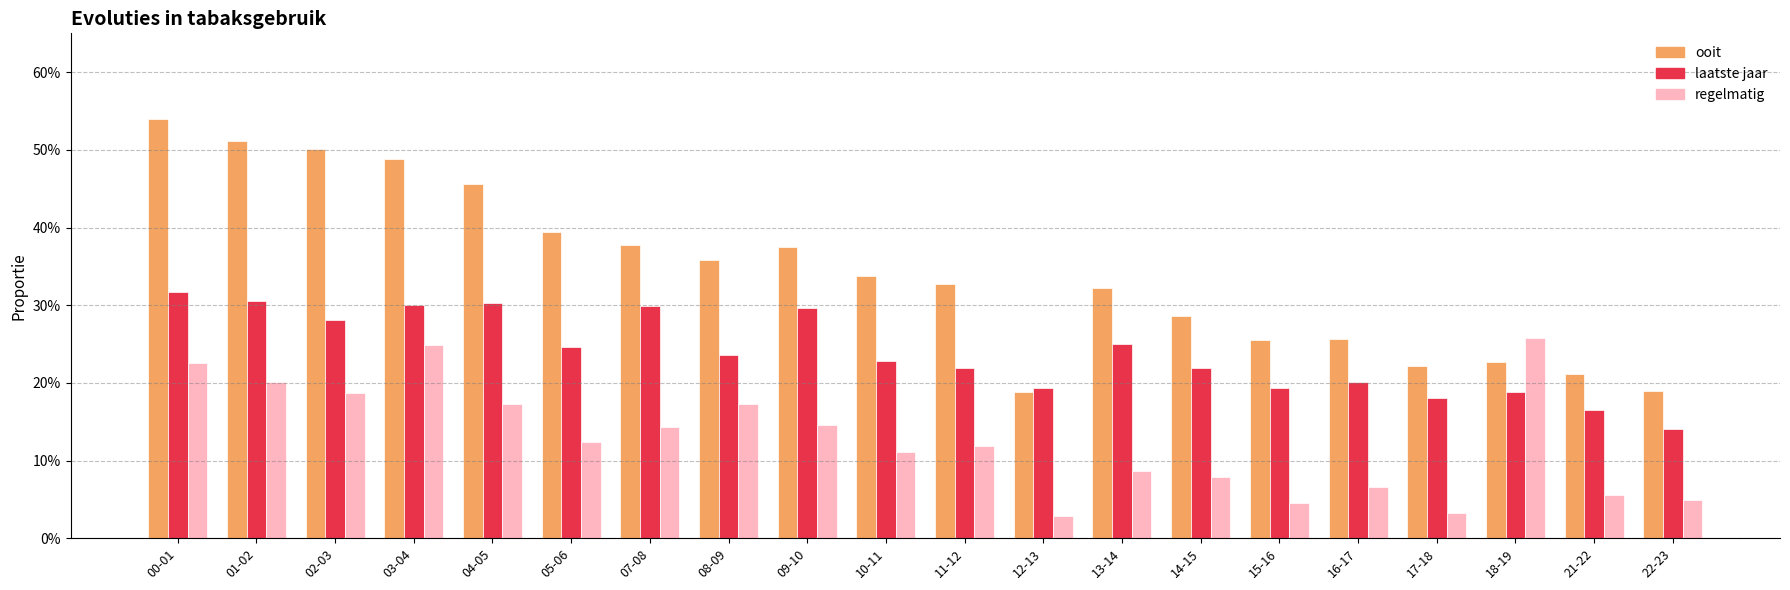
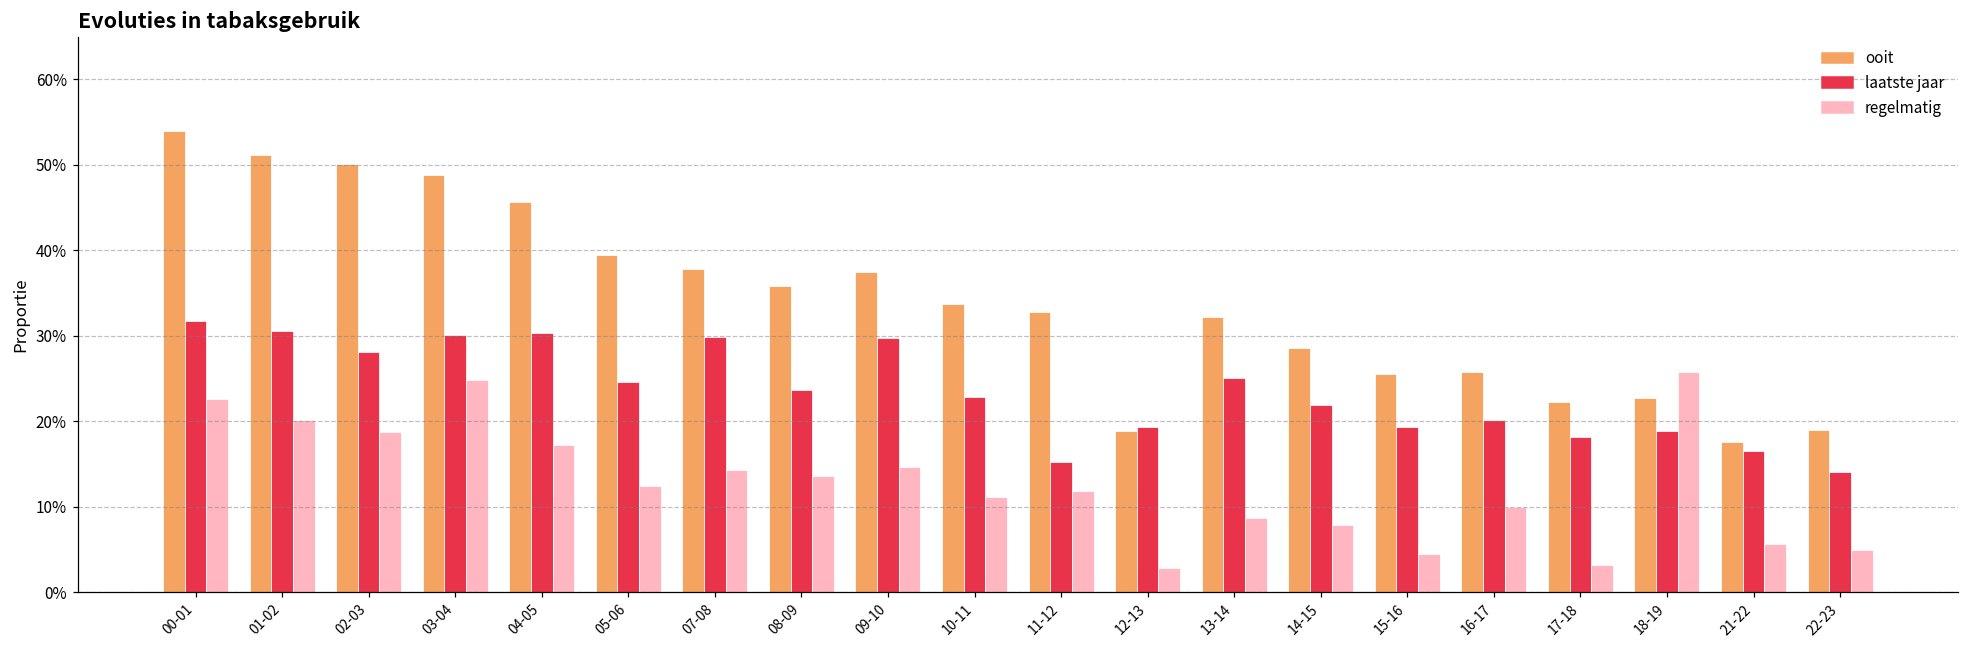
  {
    "ooit": {
      "00-01": "54%",
      "01-02": "51%",
      "02-03": "50%",
      "03-04": "49%",
      "04-05": "46%",
      "05-06": "39%",
      "07-08": "38%",
      "08-09": "36%",
      "09-10": "37%",
      "10-11": "34%",
      "11-12": "33%",
      "12-13": "19%",
      "13-14": "32%",
      "14-15": "29%",
      "15-16": "26%",
      "16-17": "26%",
      "17-18": "22%",
      "18-19": "23%",
-     "21-22": "21%",
+     "21-22": "18%",
      "22-23": "19%"
    },
    "laatste jaar": {
      "00-01": "32%",
      "01-02": "31%",
      "02-03": "28%",
      "03-04": "30%",
      "04-05": "30%",
      "05-06": "25%",
      "07-08": "30%",
      "08-09": "24%",
      "09-10": "30%",
      "10-11": "23%",
-     "11-12": "22%",
+     "11-12": "15%",
      "12-13": "19%",
      "13-14": "25%",
      "14-15": "22%",
      "15-16": "19%",
      "16-17": "20%",
      "17-18": "18%",
      "18-19": "19%",
      "21-22": "17%",
      "22-23": "14%"
    },
    "regelmatig": {
      "00-01": "23%",
      "01-02": "20%",
      "02-03": "19%",
      "03-04": "25%",
      "04-05": "17%",
      "05-06": "12%",
      "07-08": "14%",
-     "08-09": "17%",
+     "08-09": "14%",
      "09-10": "15%",
      "10-11": "11%",
      "11-12": "12%",
      "12-13": "3%",
      "13-14": "9%",
      "14-15": "8%",
      "15-16": "5%",
-     "16-17": "7%",
+     "16-17": "10%",
      "17-18": "3%",
      "18-19": "26%",
      "21-22": "6%",
      "22-23": "5%"
    }
  }
